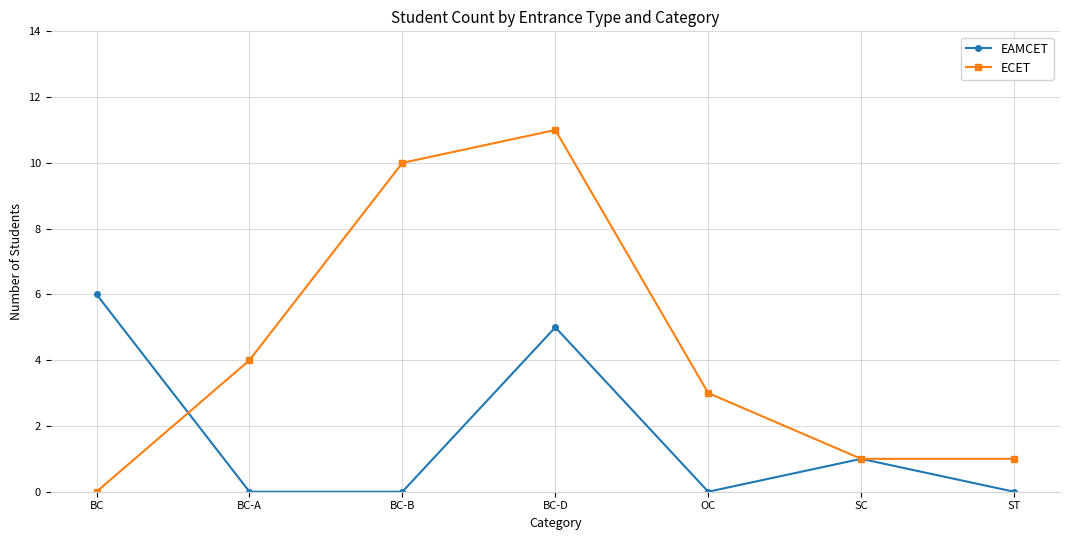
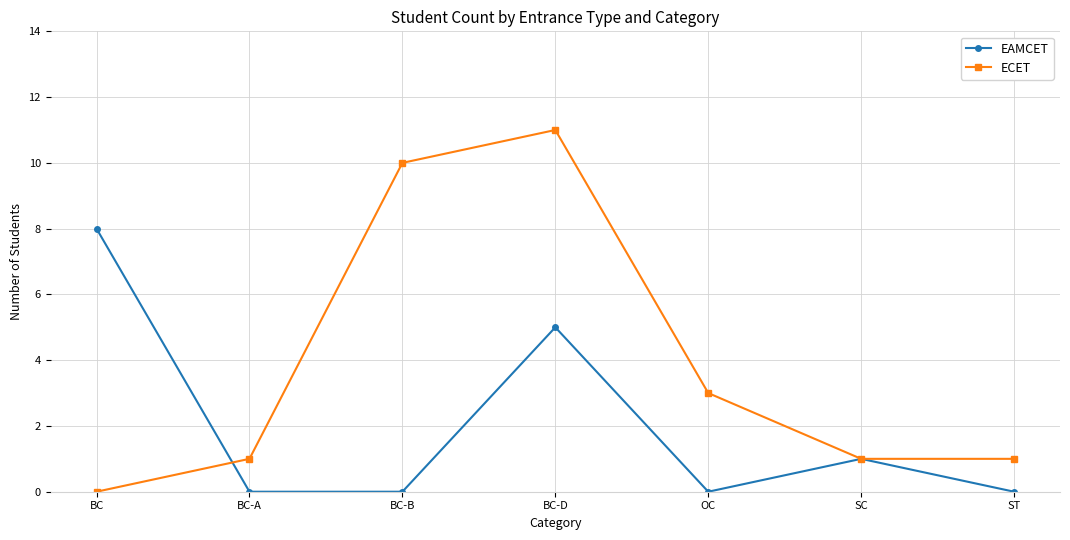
  {
    "EAMCET": {
-     "BC": 6,
+     "BC": 8,
      "BC-A": 0,
      "BC-B": 0,
      "BC-D": 5,
      "OC": 0,
      "ST": 0
    },
    "ECET": {
      "BC": 0,
-     "BC-A": 4,
+     "BC-A": 1,
      "BC-B": 10,
      "BC-D": 11,
      "OC": 3,
      "ST": 1
    }
  }
